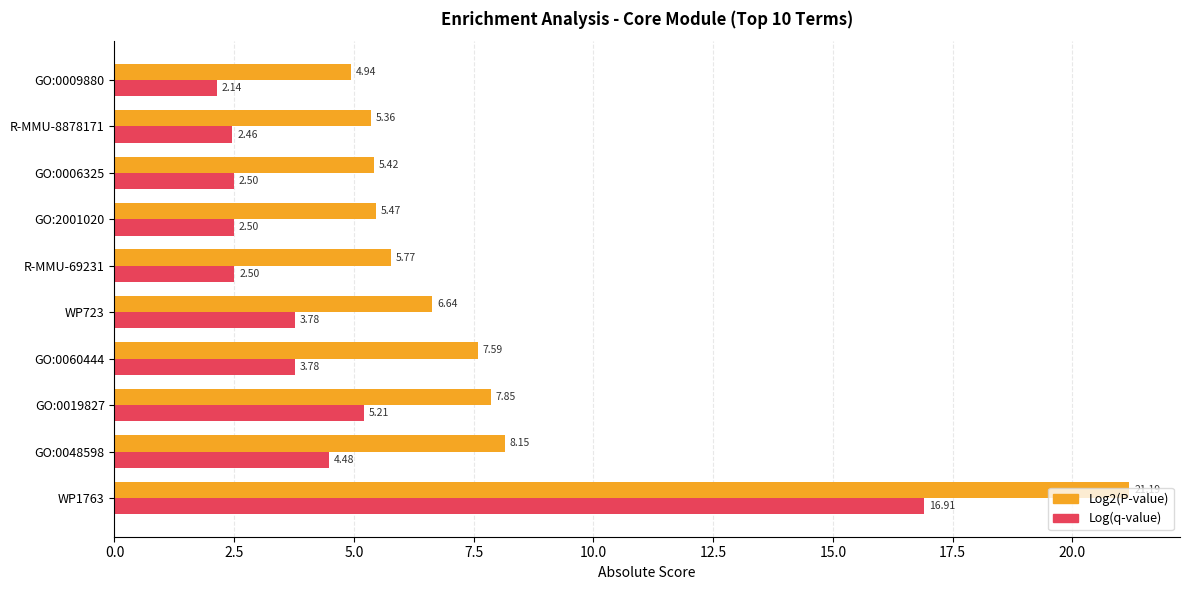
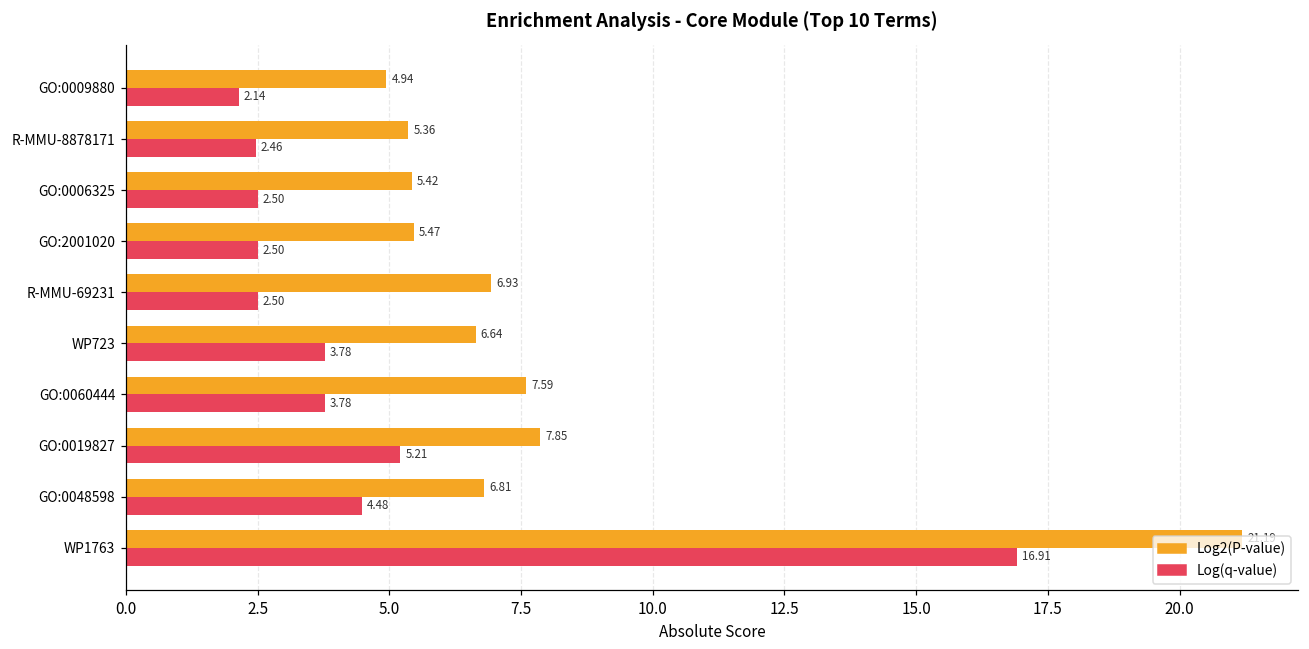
  {
    "Log2(P-value)": {
      "GO:0009880": 4.94,
      "R-MMU-8878171": 5.36,
      "GO:0006325": 5.42,
      "GO:2001020": 5.47,
-     "R-MMU-69231": 5.77,
+     "R-MMU-69231": 6.93,
      "WP723": 6.64,
      "GO:0060444": 7.59,
      "GO:0019827": 7.85,
-     "GO:0048598": 8.15
+     "GO:0048598": 6.81
    },
    "Log(q-value)": {
      "GO:0009880": 2.14,
      "R-MMU-8878171": 2.46,
      "GO:0006325": 2.50,
      "GO:2001020": 2.50,
      "R-MMU-69231": 2.50,
      "WP723": 3.78,
      "GO:0060444": 3.78,
      "GO:0019827": 5.21,
      "GO:0048598": 4.48,
      "WP1763": 16.91
    }
  }
